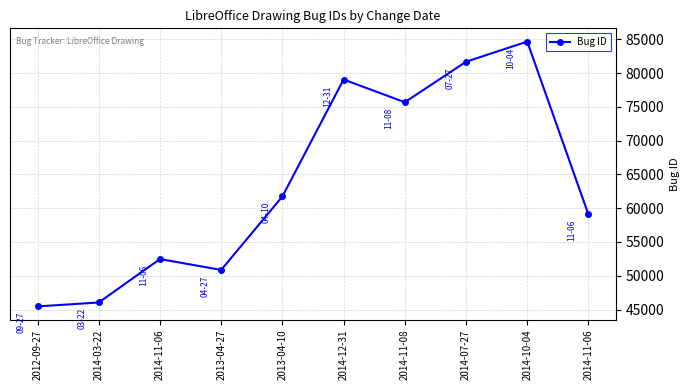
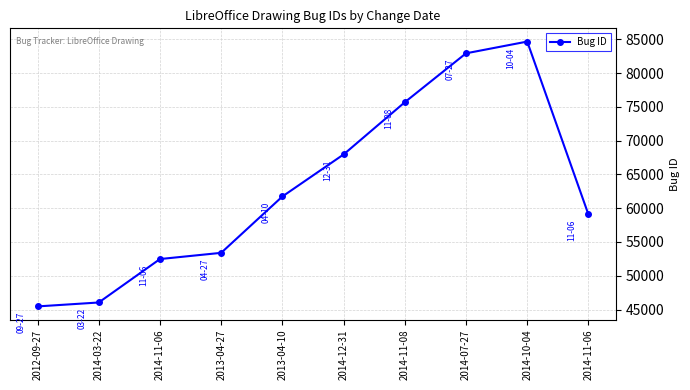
  {
-   "2013-04-27": 51000,
-   "2014-12-31": 79000,
-   "2014-07-27": 82000
+   "2013-04-27": 53000,
+   "2014-12-31": 68000,
+   "2014-07-27": 83000
  }
